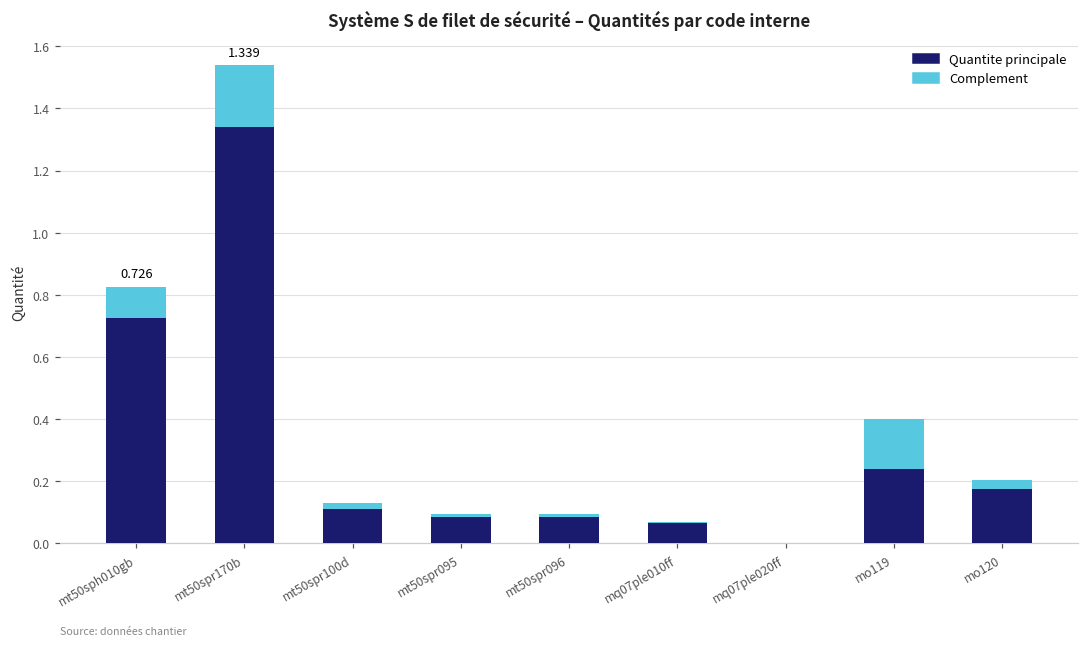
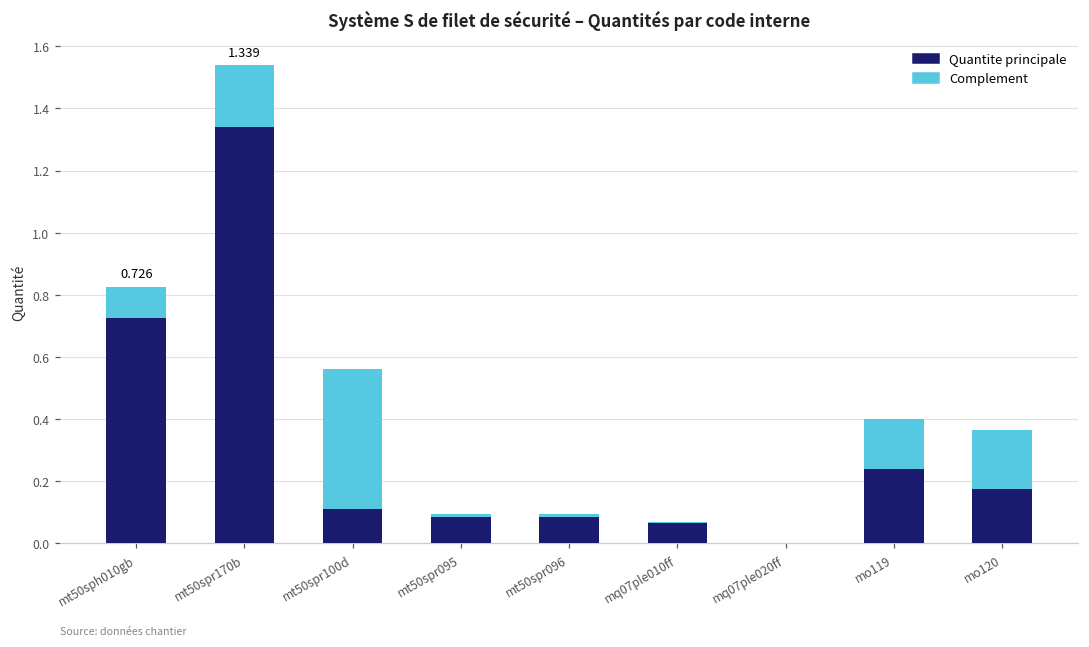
  {
    "Quantite principale": {
      "mt50sph010gb": 0.73,
      "mt50spr170b": 1.34,
      "mt50spr100d": 0.11,
      "mt50spr095": 0.09,
      "mt50spr096": 0.09,
      "mq07ple010ff": 0.07,
      "mo119": 0.24,
      "mo120": 0.17
    },
    "Complement": {
-     "mt50spr100d": 0.02,
+     "mt50spr100d": 0.45,
      "mt50spr095": 0.01,
      "mt50spr096": 0.01,
      "mq07ple020ff": 0.00,
      "mo119": 0.16,
-     "mo120": 0.03
+     "mo120": 0.19
    }
  }
